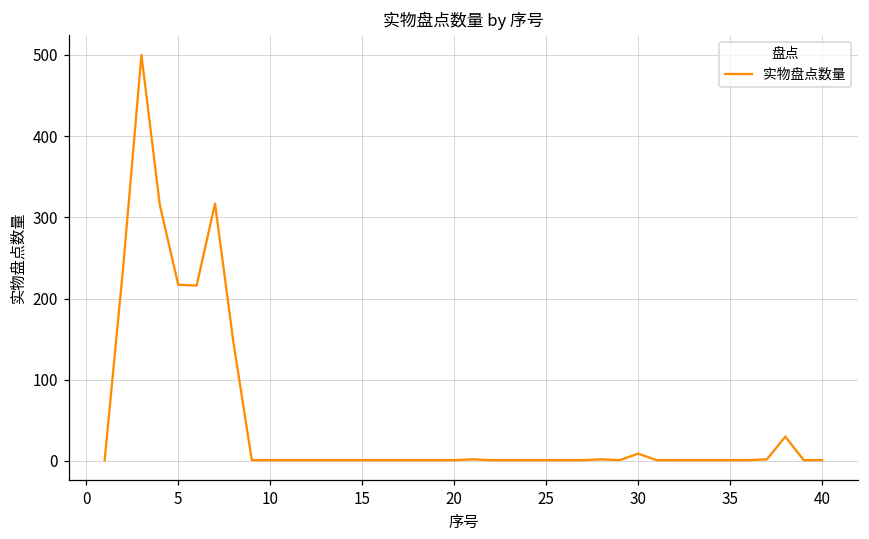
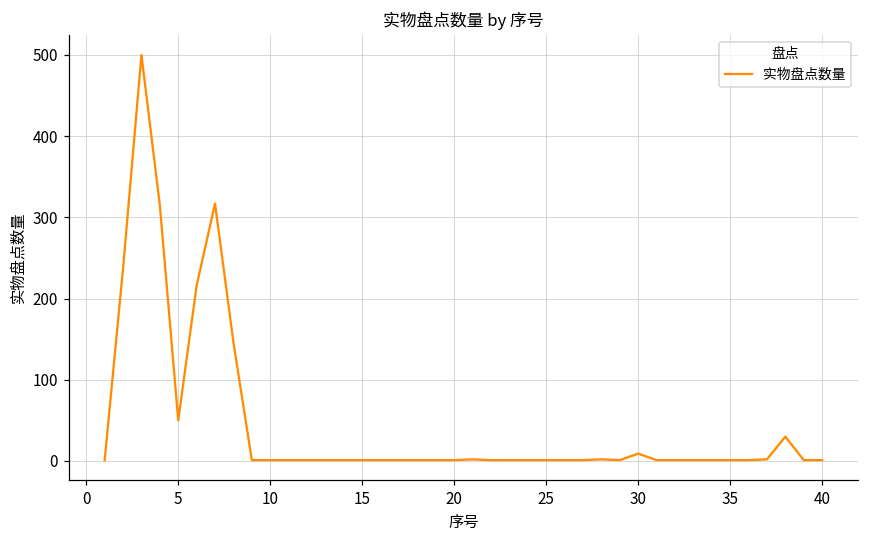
  {
-   "5": 220,
+   "5": 50,
    "10": 0,
    "15": 0,
    "20": 0,
    "25": 0,
    "30": 10,
    "35": 0,
    "40": 0
  }
